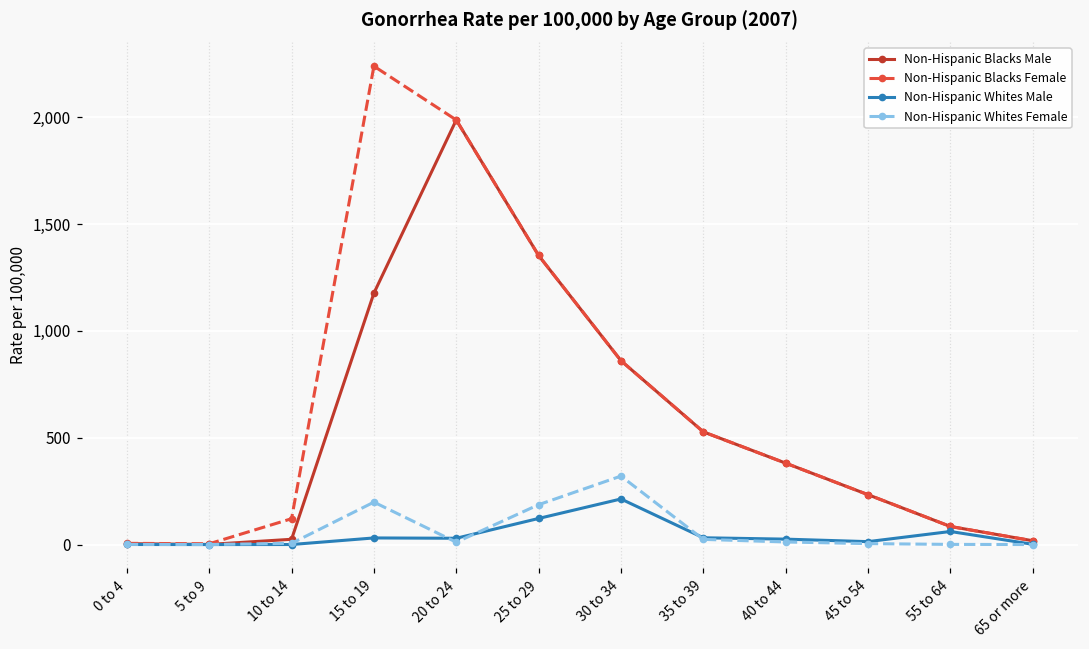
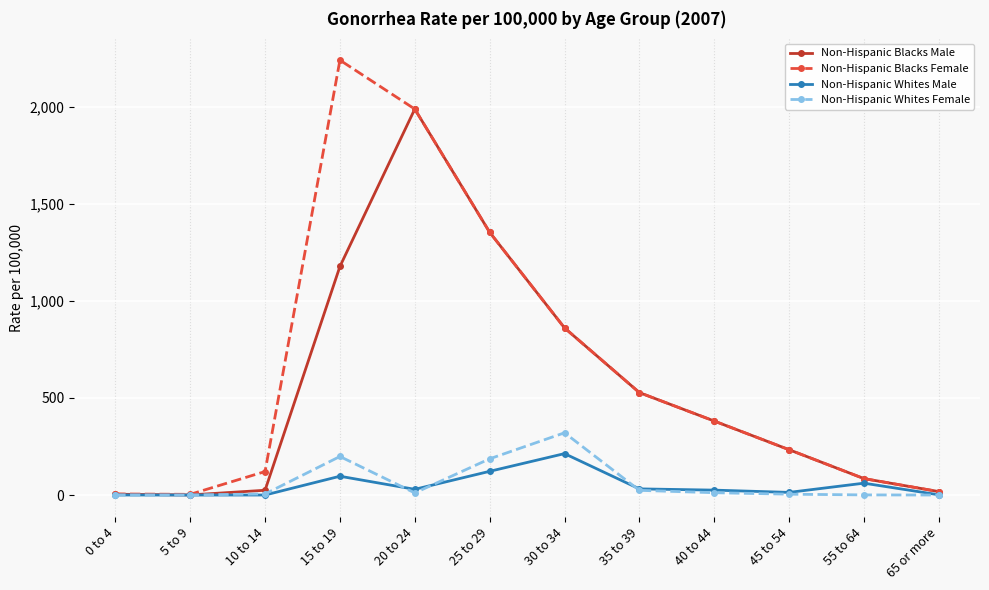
  {
    "Non-Hispanic Whites Male": {
-     "15 to 19": 30,
+     "15 to 19": 100,
      "20 to 24": 30,
      "25 to 29": 120,
      "30 to 34": 210,
      "40 to 44": 30,
      "55 to 64": 60
    },
    "Non-Hispanic Whites Female": {
      "15 to 19": 200,
      "20 to 24": 10,
      "25 to 29": 190,
      "30 to 34": 320,
      "40 to 44": 10,
      "55 to 64": 0
    }
  }
